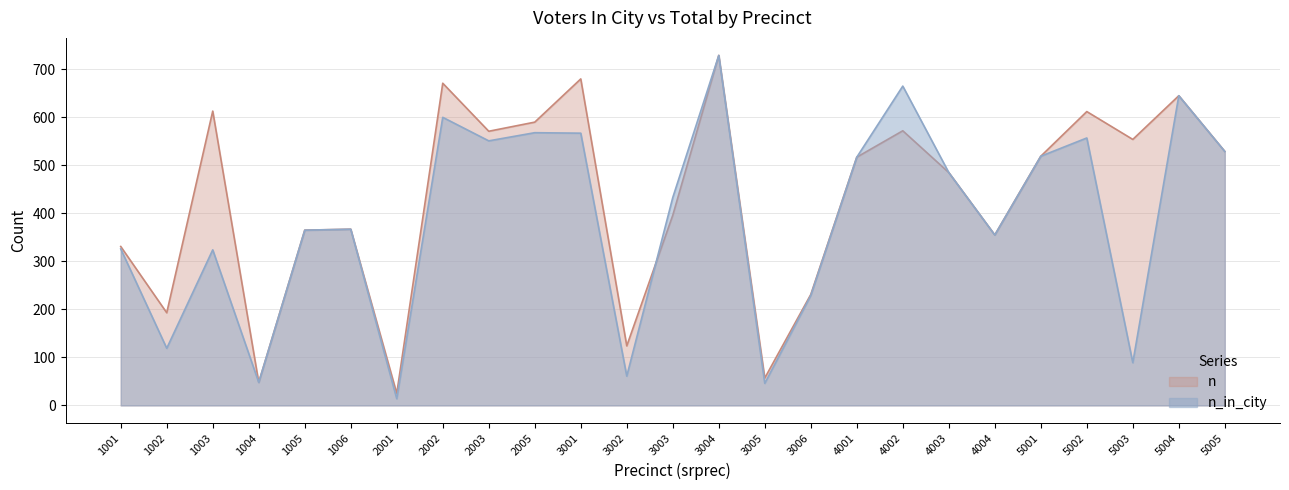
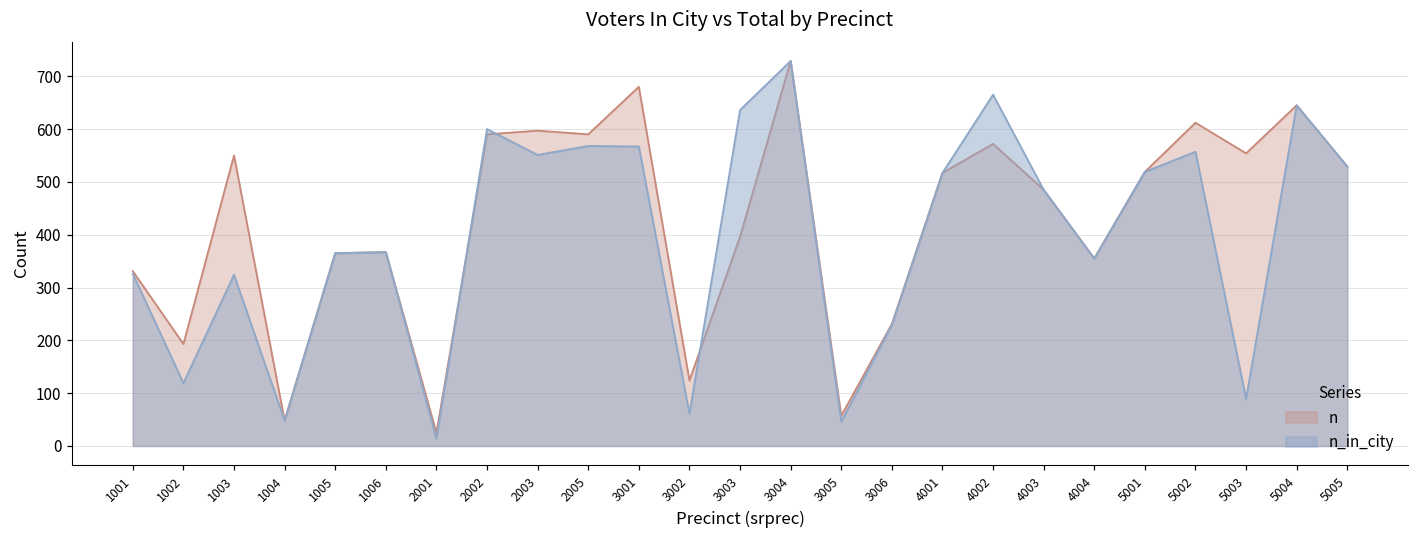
  {
    "n": {
      "1002": 190,
-     "1003": 610,
+     "1003": 550,
      "2001": 30,
-     "2002": 670,
-     "2003": 570,
+     "2002": 590,
+     "2003": 600,
      "2005": 590,
      "3001": 680,
      "3002": 120,
      "3003": 400,
      "3005": 60,
      "4002": 570,
      "5002": 610,
      "5003": 550
    },
    "n_in_city": {
      "1002": 120,
      "1003": 320,
      "2001": 10,
      "2002": 600,
      "2003": 550,
      "2005": 570,
      "3001": 570,
      "3002": 60,
-     "3003": 430,
+     "3003": 640,
      "3005": 50,
      "4002": 670,
      "5002": 560,
      "5003": 90
    }
  }
